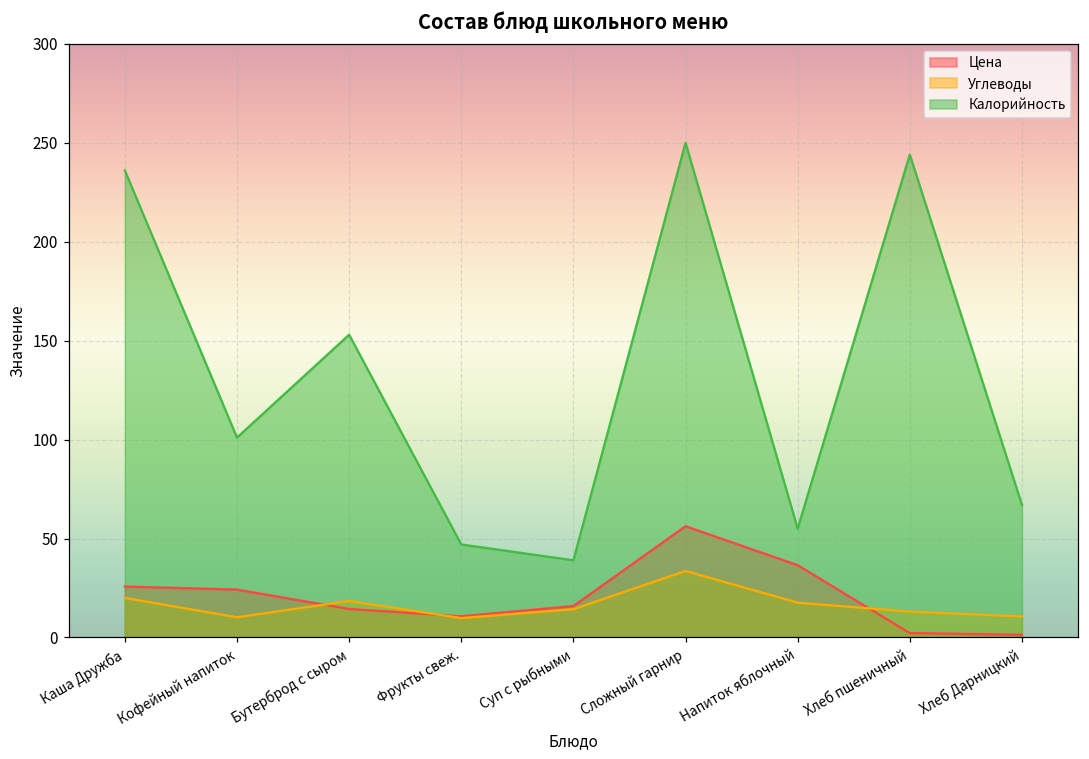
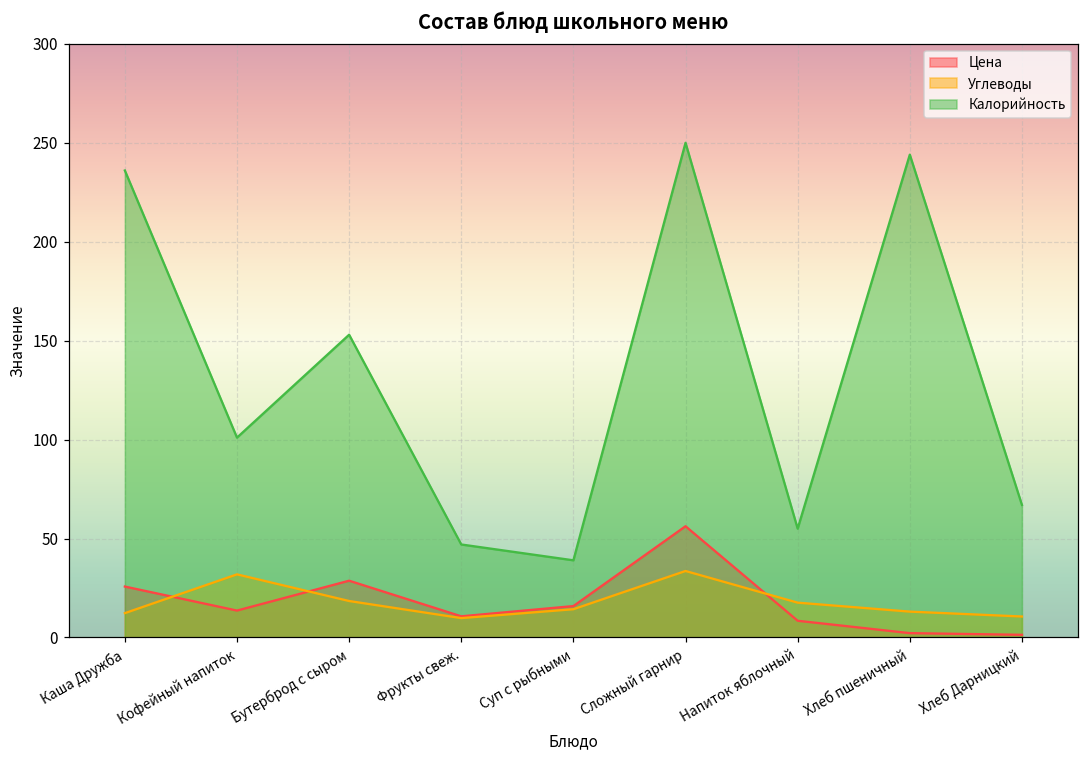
  {
    "Цена": {
      "Каша Дружба": 26,
-     "Кофейный напиток": 24,
-     "Бутерброд с сыром": 14,
+     "Кофейный напиток": 14,
+     "Бутерброд с сыром": 29,
      "Суп с рыбными": 16,
      "Сложный гарнир": 56,
-     "Напиток яблочный": 37,
+     "Напиток яблочный": 8,
      "Хлеб пшеничный": 2,
      "Хлеб Дарницкий": 1
    },
    "Углеводы": {
-     "Каша Дружба": 20,
-     "Кофейный напиток": 10,
+     "Каша Дружба": 12,
+     "Кофейный напиток": 32,
      "Бутерброд с сыром": 18,
      "Суп с рыбными": 14,
      "Сложный гарнир": 34,
      "Напиток яблочный": 18,
      "Хлеб пшеничный": 13,
      "Хлеб Дарницкий": 11
    },
    "Калорийность": {
      "Каша Дружба": 236,
      "Кофейный напиток": 101,
      "Бутерброд с сыром": 153,
      "Фрукты свеж.": 47,
      "Суп с рыбными": 39,
      "Сложный гарнир": 250,
      "Напиток яблочный": 55,
      "Хлеб пшеничный": 244,
      "Хлеб Дарницкий": 67
    }
  }
